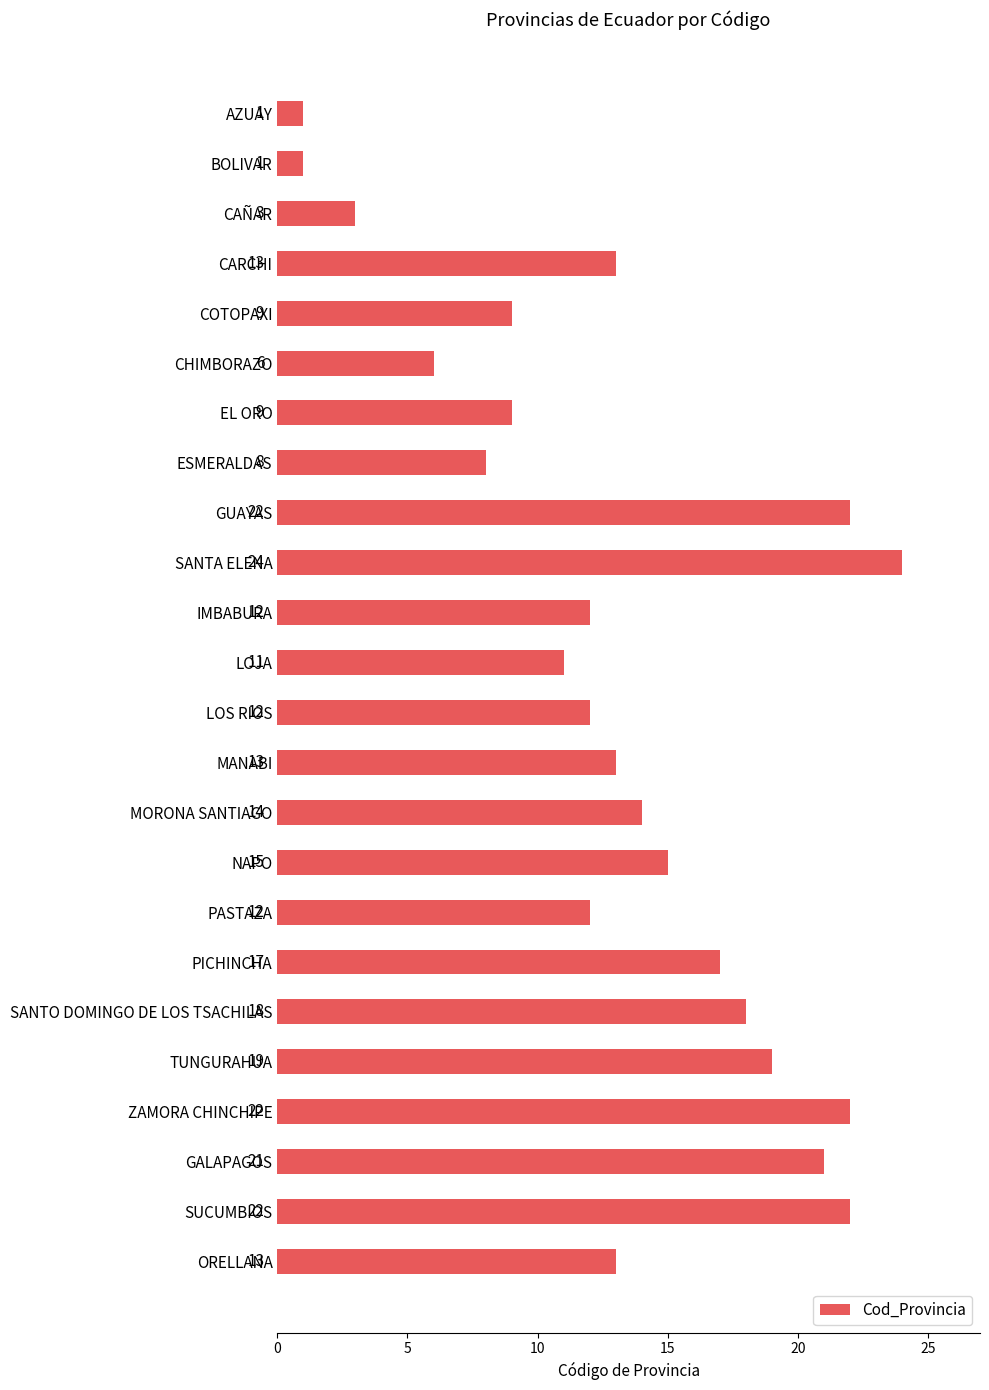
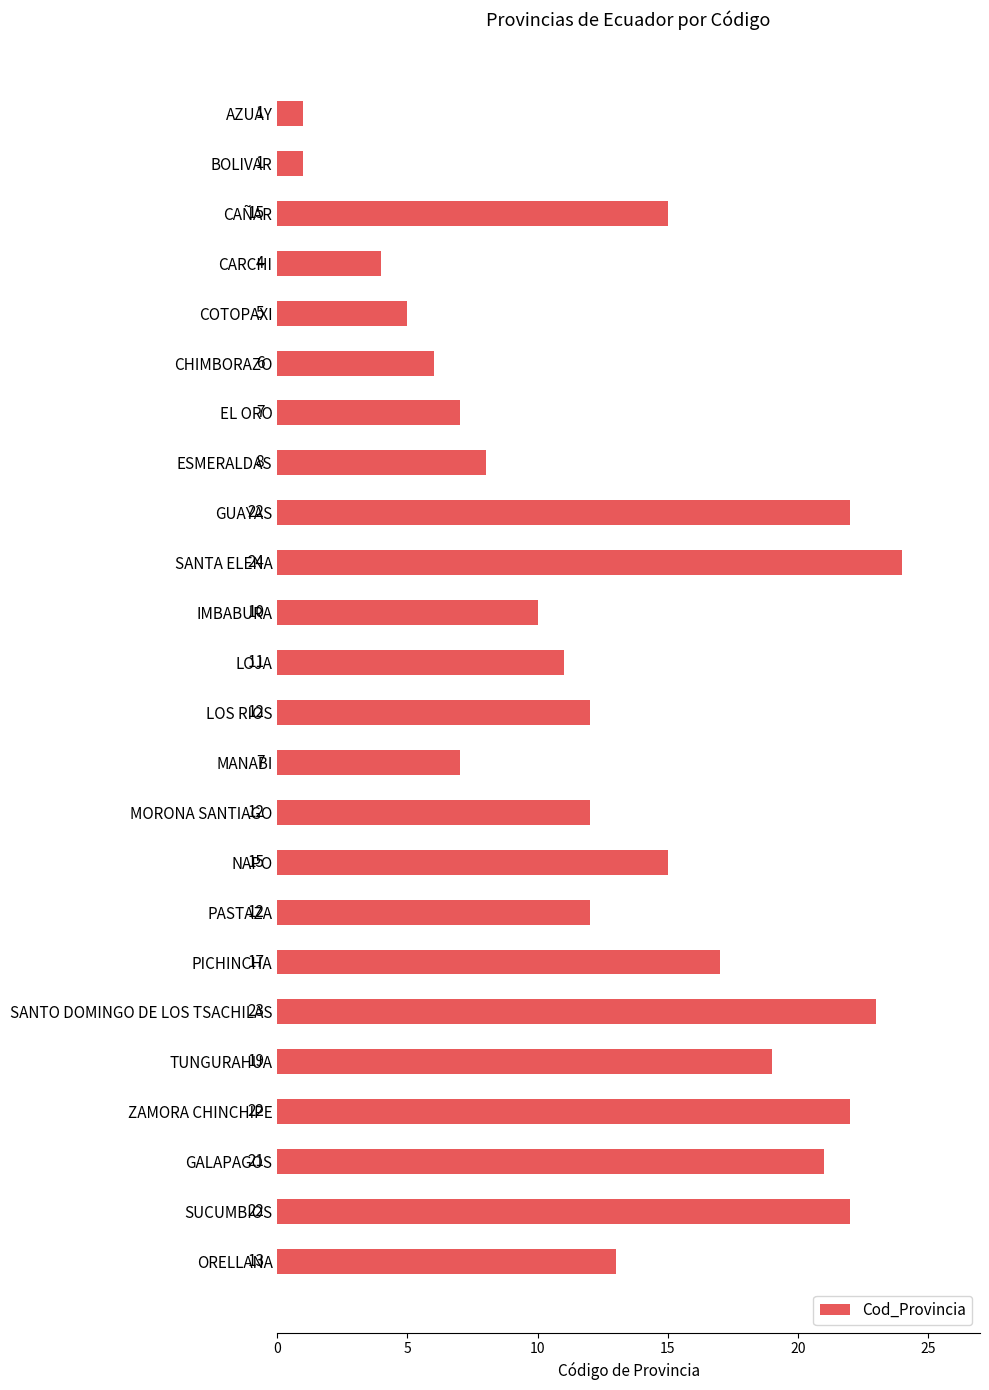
  {
-   "CAÑAR": 3,
-   "CARCHI": 13,
-   "COTOPAXI": 9,
-   "EL ORO": 9,
-   "IMBABURA": 12,
-   "MANABI": 13,
-   "MORONA SANTIAGO": 14,
-   "SANTO DOMINGO DE LOS TSACHILAS": 18
+   "CAÑAR": 15,
+   "CARCHI": 4,
+   "COTOPAXI": 5,
+   "EL ORO": 7,
+   "IMBABURA": 10,
+   "MANABI": 7,
+   "MORONA SANTIAGO": 12,
+   "SANTO DOMINGO DE LOS TSACHILAS": 23
  }
